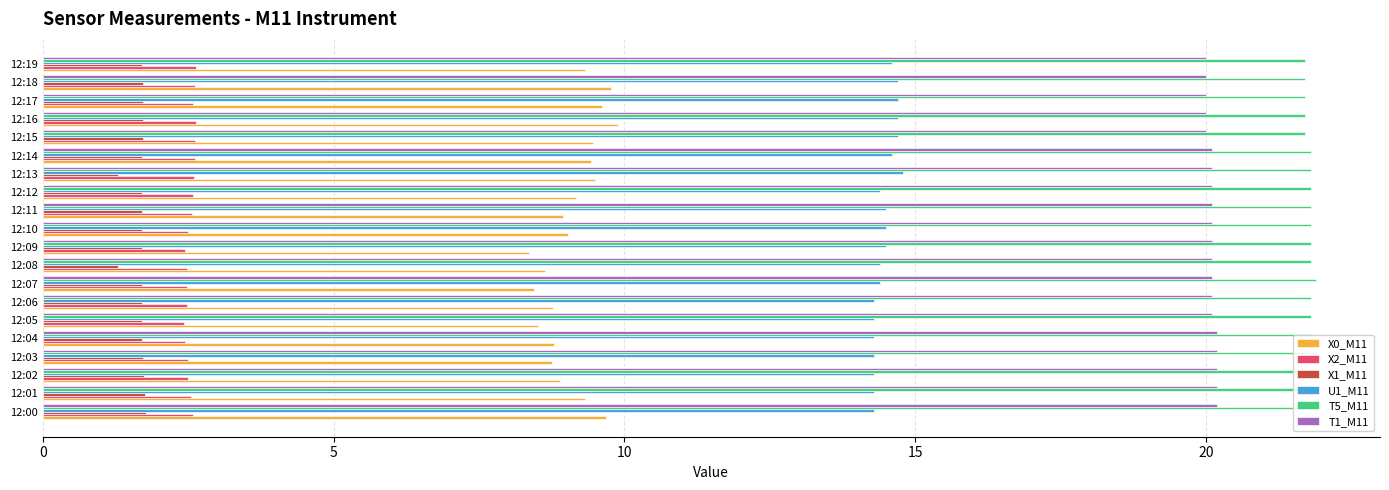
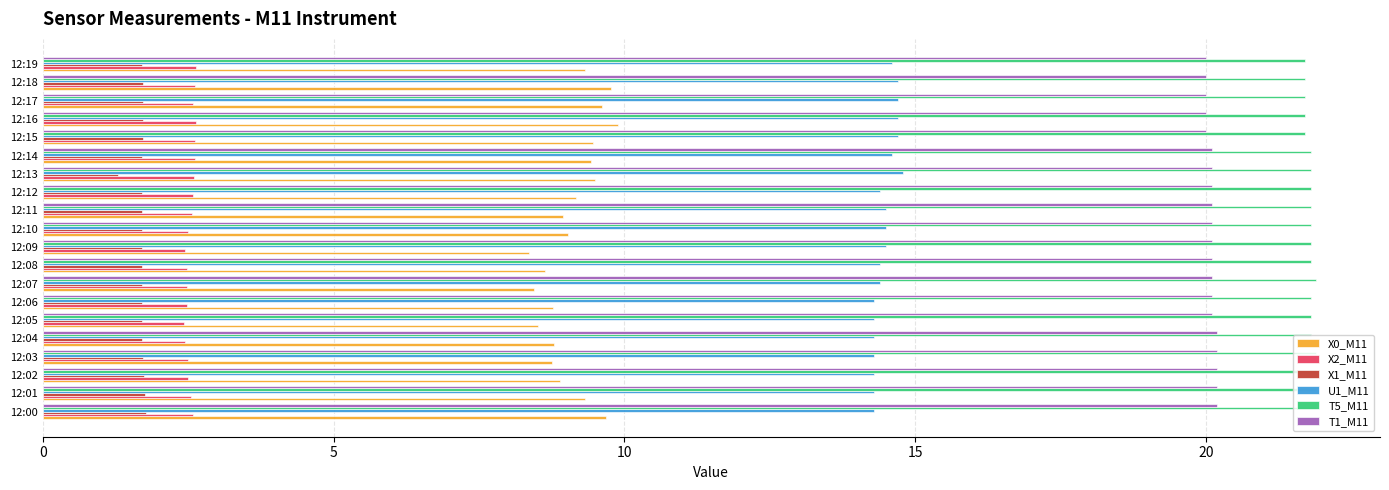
  {
    "X0_M11": {
      "12:19": 9.3,
      "12:18": 9.8,
      "12:17": 9.6,
      "12:16": 9.9,
      "12:15": 9.5,
      "12:14": 9.4,
      "12:13": 9.5,
      "12:12": 9.2,
      "12:11": 9.0,
      "12:10": 9.0,
      "12:09": 8.4,
      "12:08": 8.6,
      "12:07": 8.5,
      "12:06": 8.8,
      "12:05": 8.5,
      "12:04": 8.8,
      "12:03": 8.8,
      "12:02": 8.9,
      "12:01": 9.3,
      "12:00": 9.7
    },
    "X2_M11": {
      "12:19": 2.6,
      "12:18": 2.6,
      "12:17": 2.6,
      "12:16": 2.6,
      "12:15": 2.6,
      "12:14": 2.6,
      "12:13": 2.6,
      "12:12": 2.6,
      "12:11": 2.6,
      "12:10": 2.5,
      "12:09": 2.4,
      "12:08": 2.5,
      "12:07": 2.5,
      "12:06": 2.5,
      "12:05": 2.4,
      "12:04": 2.5,
      "12:03": 2.5,
      "12:02": 2.5,
      "12:01": 2.6,
      "12:00": 2.6
    },
    "X1_M11": {
      "12:19": 1.7,
      "12:18": 1.7,
      "12:17": 1.7,
      "12:16": 1.7,
      "12:15": 1.7,
      "12:14": 1.7,
      "12:13": 1.3,
      "12:12": 1.7,
      "12:11": 1.7,
      "12:10": 1.7,
      "12:09": 1.7,
-     "12:08": 1.3,
+     "12:08": 1.7,
      "12:07": 1.7,
      "12:06": 1.7,
      "12:05": 1.7,
      "12:04": 1.7,
      "12:03": 1.7,
      "12:02": 1.7,
      "12:01": 1.8,
      "12:00": 1.8
    },
    "U1_M11": {
      "12:19": 14.6,
      "12:18": 14.7,
      "12:17": 14.7,
      "12:16": 14.7,
      "12:15": 14.7,
      "12:14": 14.6,
      "12:13": 14.8,
      "12:12": 14.4,
      "12:11": 14.5,
      "12:10": 14.5,
      "12:09": 14.5,
      "12:08": 14.4,
      "12:07": 14.4,
      "12:06": 14.3,
      "12:05": 14.3,
      "12:04": 14.3,
      "12:03": 14.3,
      "12:02": 14.3,
      "12:01": 14.3,
      "12:00": 14.3
    },
    "T5_M11": {
      "12:19": 21.7,
      "12:18": 21.7,
      "12:17": 21.7,
      "12:16": 21.7,
      "12:15": 21.7,
      "12:14": 21.8,
      "12:13": 21.8,
      "12:12": 21.8,
      "12:11": 21.8,
      "12:10": 21.8,
      "12:09": 21.8,
      "12:08": 21.8,
      "12:07": 21.9,
      "12:06": 21.8,
      "12:05": 21.8
    },
    "T1_M11": {
      "12:19": 20.0,
      "12:18": 20.0,
      "12:17": 20.0,
      "12:16": 20.0,
      "12:15": 20.0,
      "12:14": 20.1,
      "12:13": 20.1,
      "12:12": 20.1,
      "12:11": 20.1,
      "12:10": 20.1,
      "12:09": 20.1,
      "12:08": 20.1,
      "12:07": 20.1,
      "12:06": 20.1,
      "12:05": 20.1,
      "12:04": 20.2,
      "12:03": 20.2,
      "12:02": 20.2,
      "12:01": 20.2,
      "12:00": 20.2
    }
  }
